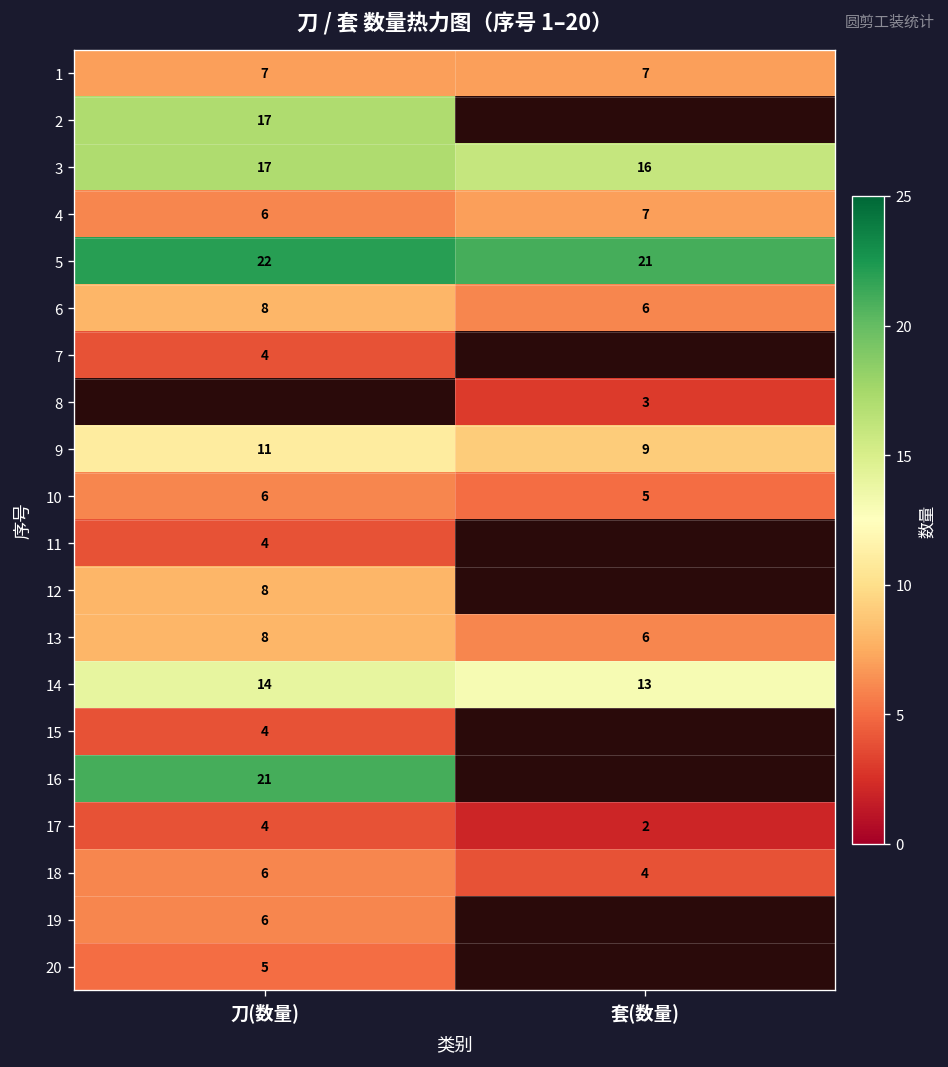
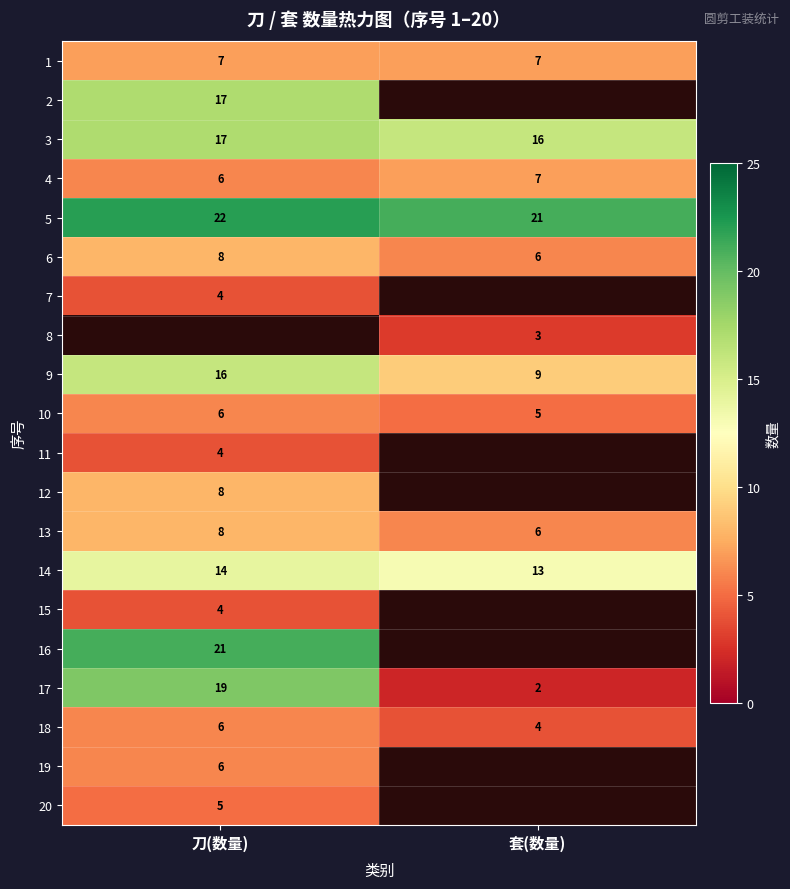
  {
    "1": {
      "刀(数量)": 7,
      "套(数量)": 7
    },
    "2": {
      "刀(数量)": 17
    },
    "3": {
      "刀(数量)": 17,
      "套(数量)": 16
    },
    "4": {
      "刀(数量)": 6,
      "套(数量)": 7
    },
    "5": {
      "刀(数量)": 22,
      "套(数量)": 21
    },
    "6": {
      "刀(数量)": 8,
      "套(数量)": 6
    },
    "7": {
      "刀(数量)": 4
    },
    "8": {
      "套(数量)": 3
    },
    "9": {
-     "刀(数量)": 11,
+     "刀(数量)": 16,
      "套(数量)": 9
    },
    "10": {
      "刀(数量)": 6,
      "套(数量)": 5
    },
    "11": {
      "刀(数量)": 4
    },
    "12": {
      "刀(数量)": 8
    },
    "13": {
      "刀(数量)": 8,
      "套(数量)": 6
    },
    "14": {
      "刀(数量)": 14,
      "套(数量)": 13
    },
    "15": {
      "刀(数量)": 4
    },
    "16": {
      "刀(数量)": 21
    },
    "17": {
-     "刀(数量)": 4,
+     "刀(数量)": 19,
      "套(数量)": 2
    },
    "18": {
      "刀(数量)": 6,
      "套(数量)": 4
    },
    "19": {
      "刀(数量)": 6
    },
    "20": {
      "刀(数量)": 5
    }
  }
